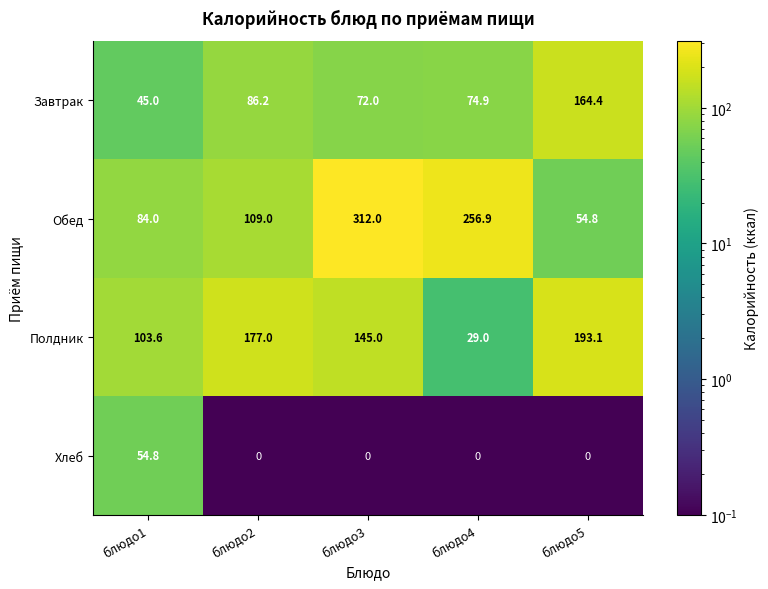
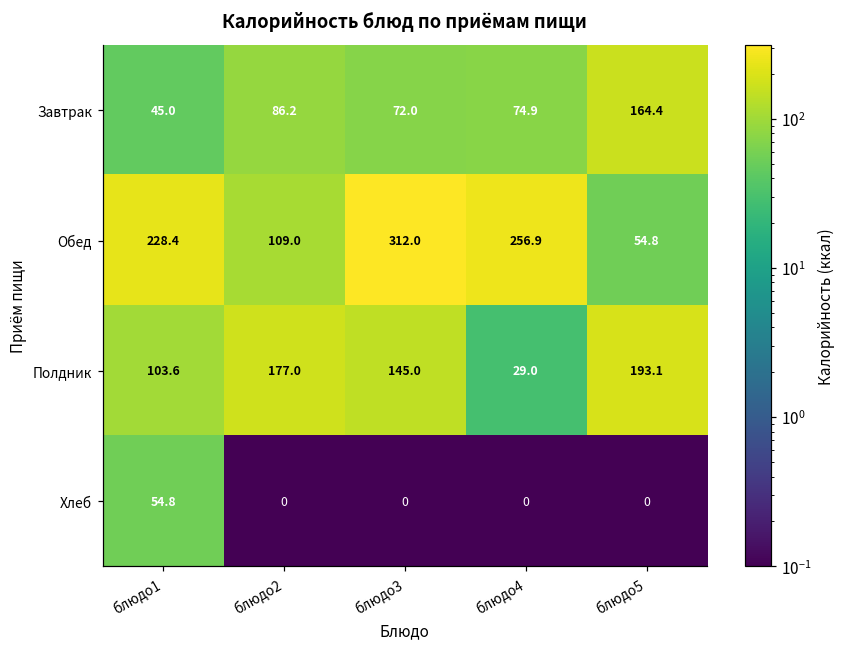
  {
    "Завтрак": {
      "блюдо1": 45.0,
      "блюдо2": 86.2,
      "блюдо3": 72.0,
      "блюдо4": 74.9,
      "блюдо5": 164.4
    },
    "Обед": {
-     "блюдо1": 84.0,
+     "блюдо1": 228.4,
      "блюдо2": 109.0,
      "блюдо3": 312.0,
      "блюдо4": 256.9,
      "блюдо5": 54.8
    },
    "Полдник": {
      "блюдо1": 103.6,
      "блюдо2": 177.0,
      "блюдо3": 145.0,
      "блюдо4": 29.0,
      "блюдо5": 193.1
    },
    "Хлеб": {
      "блюдо1": 54.8,
      "блюдо2": 0,
      "блюдо3": 0,
      "блюдо4": 0,
      "блюдо5": 0
    }
  }
